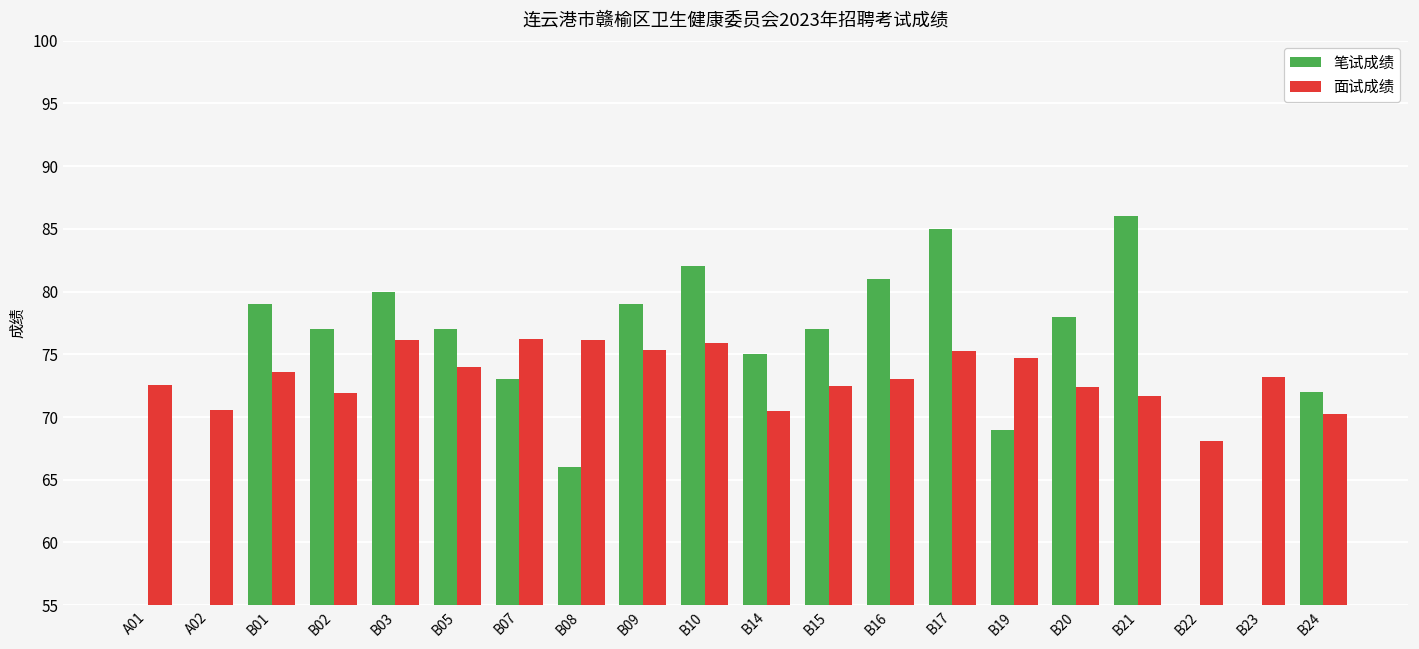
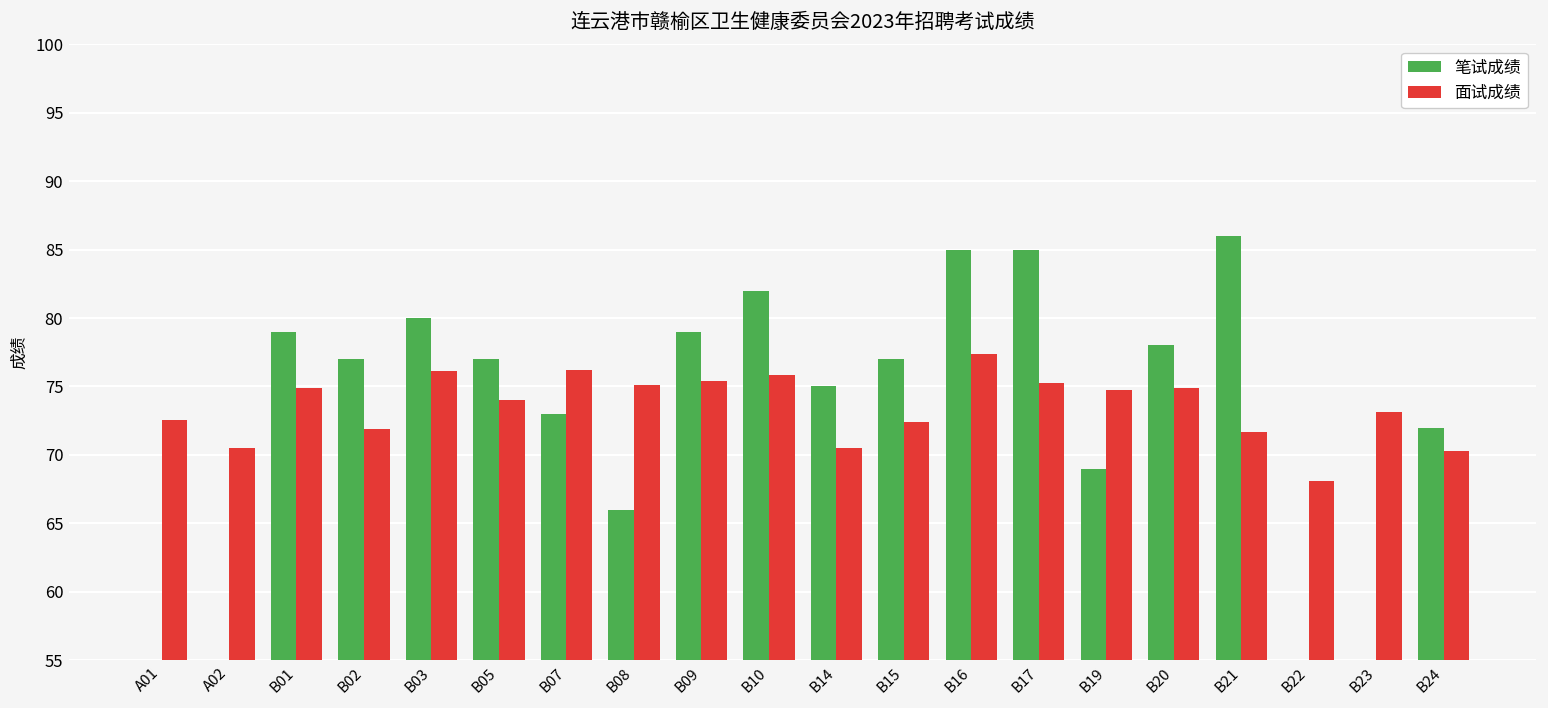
  {
    "笔试成绩": {
      "B01": 79,
      "B02": 77,
      "B03": 80,
      "B05": 77,
      "B07": 73,
      "B08": 66,
      "B09": 79,
      "B10": 82,
      "B14": 75,
      "B15": 77,
-     "B16": 81,
+     "B16": 85,
      "B17": 85,
      "B19": 69,
      "B20": 78,
      "B21": 86,
      "B24": 72
    },
    "面试成绩": {
      "A01": 72.5,
      "A02": 70.5,
-     "B01": 73.6,
+     "B01": 74.9,
      "B02": 71.9,
      "B03": 76.1,
      "B05": 74.0,
      "B07": 76.2,
-     "B08": 76.1,
+     "B08": 75.1,
      "B09": 75.4,
      "B10": 75.9,
      "B14": 70.5,
      "B15": 72.4,
-     "B16": 73.0,
+     "B16": 77.4,
      "B17": 75.3,
      "B19": 74.7,
-     "B20": 72.4,
+     "B20": 74.9,
      "B21": 71.7,
      "B22": 68.1,
      "B23": 73.2,
      "B24": 70.3
    }
  }
